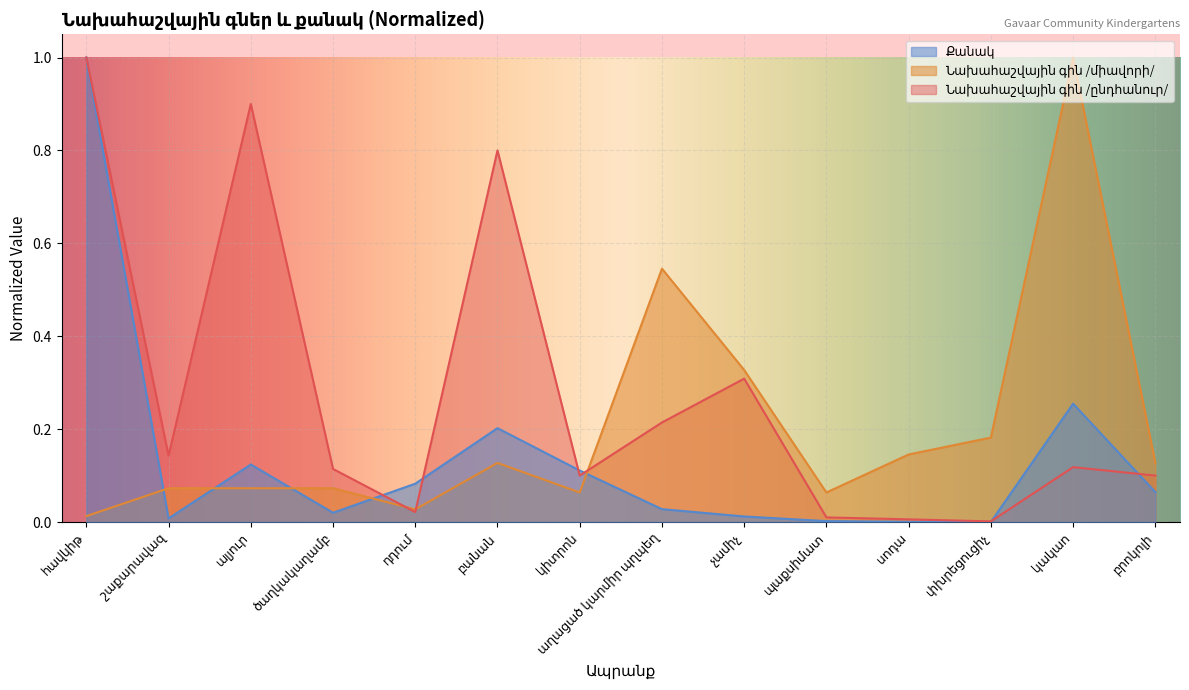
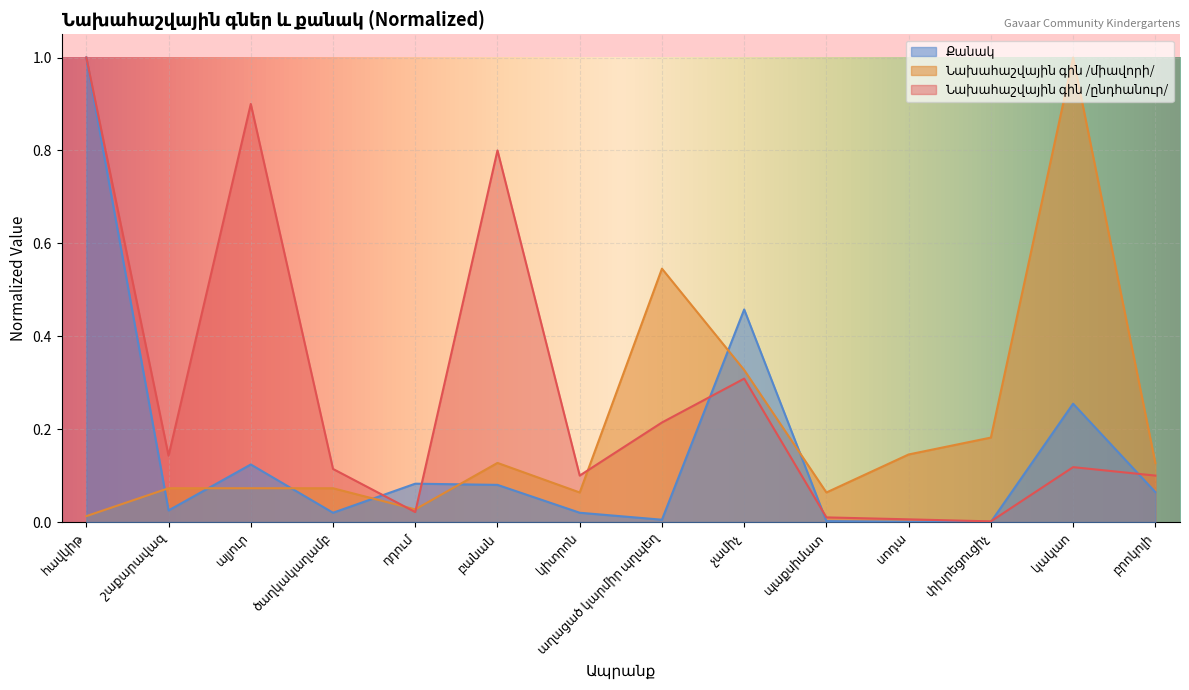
  {
    "Քանակ": {
-     "շաքարավազ": 0.01,
+     "շաքարավազ": 0.02,
      "ալյուր": 0.12,
      "ծաղկակաղամբ": 0.02,
      "դդում": 0.08,
-     "բանան": 0.20,
-     "կիտրոն": 0.11,
-     "աղացած կարմիր պղպեղ": 0.03,
-     "չամիչ": 0.01,
+     "բանան": 0.08,
+     "կիտրոն": 0.02,
+     "աղացած կարմիր պղպեղ": 0.01,
+     "չամիչ": 0.46,
      "պաքսիմատ": 0.00,
      "կակաո": 0.25,
      "բրոկոլի": 0.06
    }
  }
